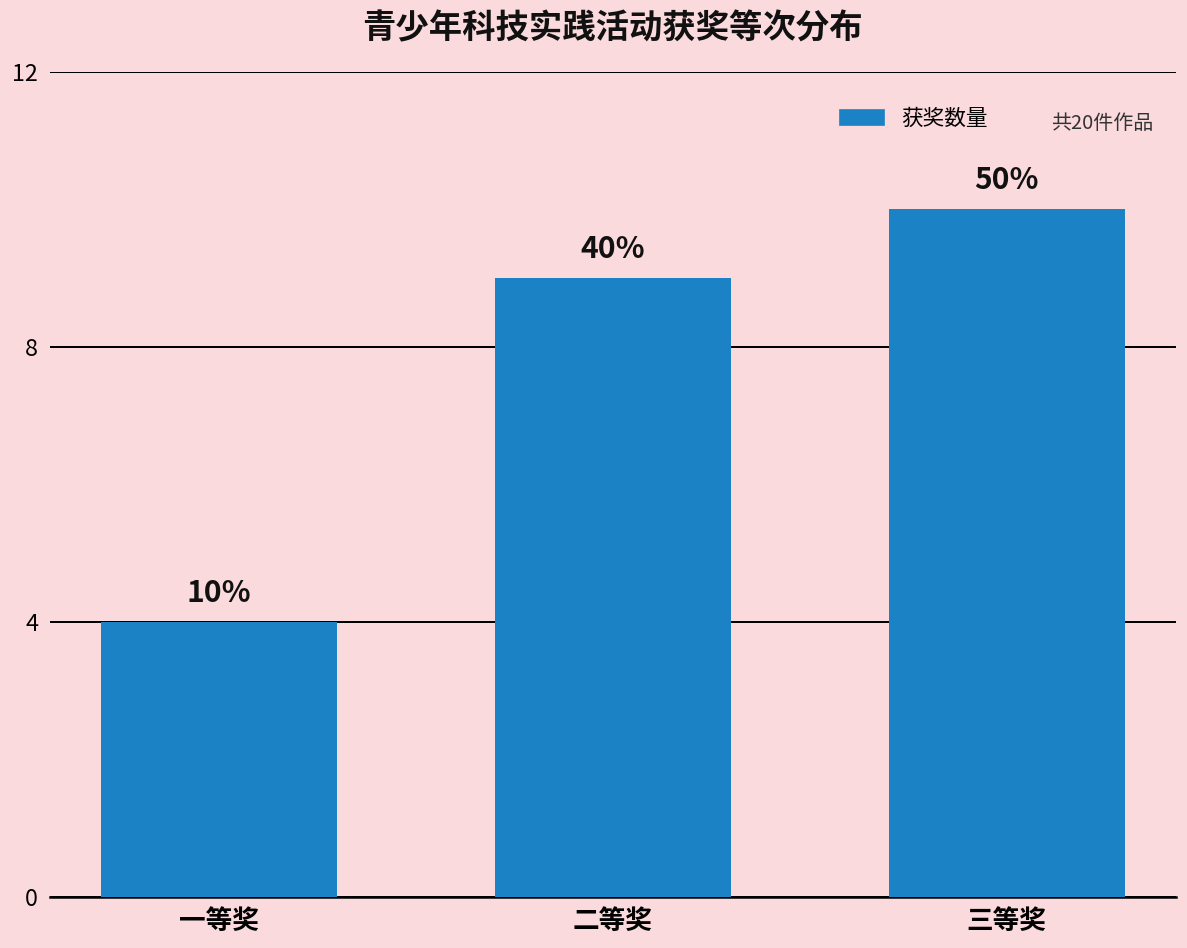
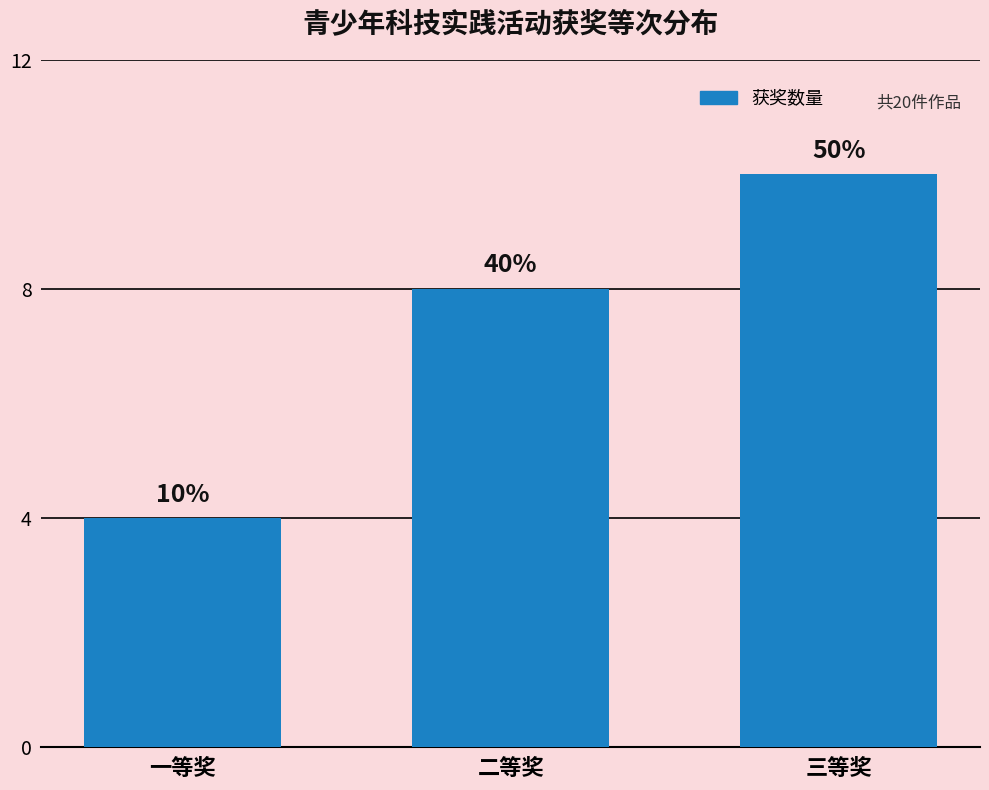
  {
-   "二等奖": 9
+   "二等奖": 8
  }
